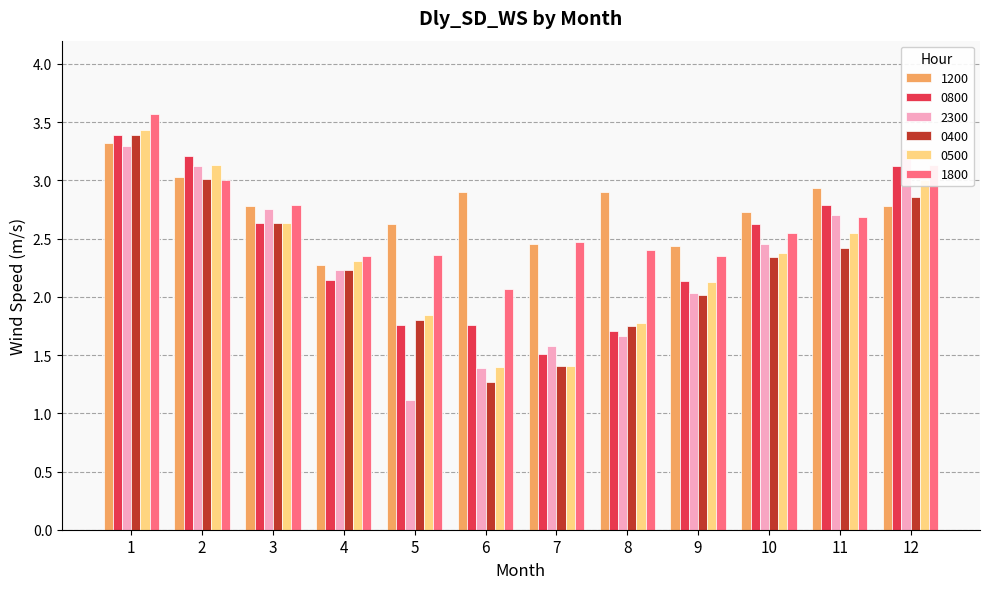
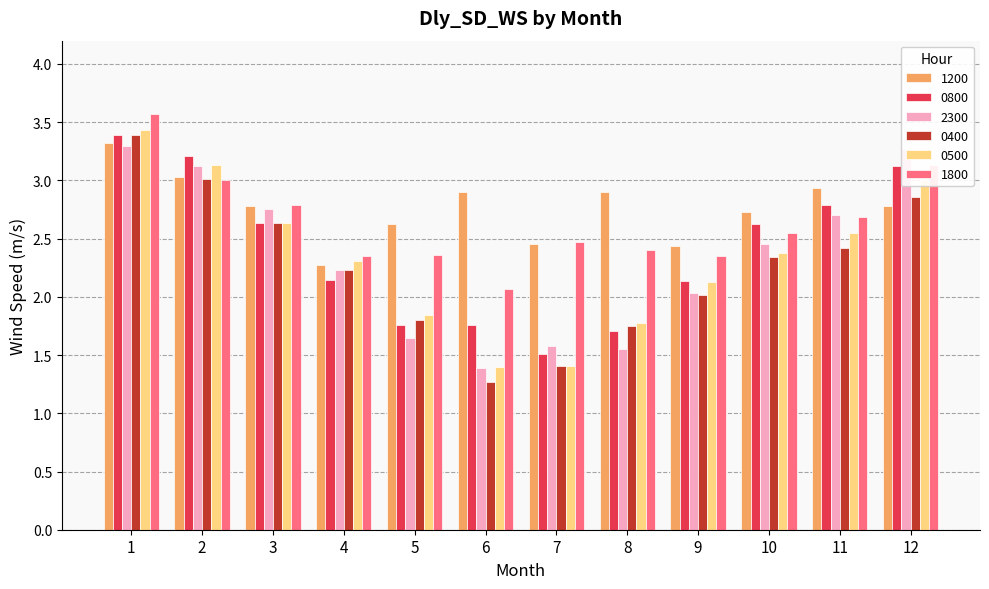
  {
    "2300": {
      "1": 3.30,
      "2": 3.12,
      "3": 2.75,
      "4": 2.23,
-     "5": 1.12,
+     "5": 1.65,
      "6": 1.39,
      "7": 1.57,
-     "8": 1.67,
+     "8": 1.55,
      "9": 2.03,
      "10": 2.45,
      "11": 2.71
    },
    "1800": {
      "1": 3.57,
      "2": 3.00,
      "3": 2.79,
      "4": 2.35,
      "5": 2.36,
      "6": 2.06,
      "7": 2.47,
      "8": 2.41,
      "9": 2.35,
      "10": 2.55,
      "11": 2.68
    }
  }
